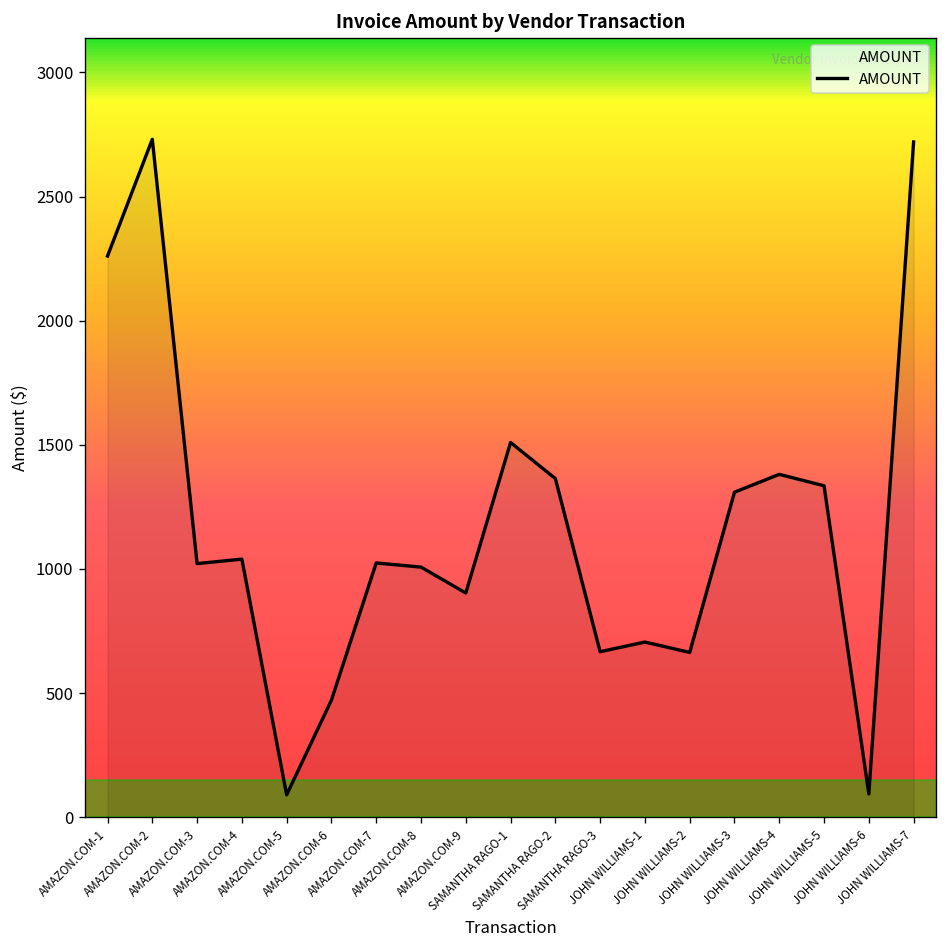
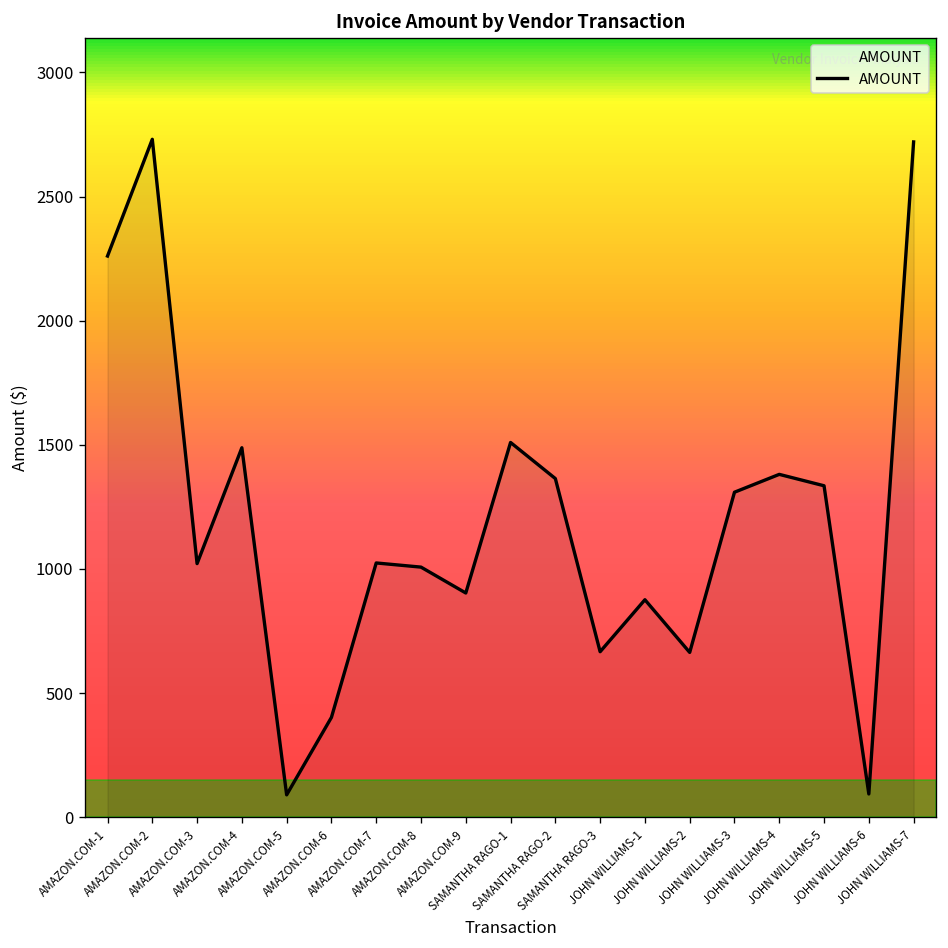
  {
    "AMAZON.COM-1": 2260,
    "AMAZON.COM-2": 2730,
    "AMAZON.COM-3": 1020,
-   "AMAZON.COM-4": 1040,
-   "AMAZON.COM-6": 470,
+   "AMAZON.COM-4": 1490,
+   "AMAZON.COM-6": 400,
    "AMAZON.COM-7": 1020,
    "AMAZON.COM-8": 1010,
    "AMAZON.COM-9": 900,
    "SAMANTHA RAGO-1": 1510,
    "SAMANTHA RAGO-2": 1360,
    "SAMANTHA RAGO-3": 670,
-   "JOHN WILLIAMS-1": 710,
+   "JOHN WILLIAMS-1": 880,
    "JOHN WILLIAMS-2": 660,
    "JOHN WILLIAMS-3": 1310,
    "JOHN WILLIAMS-4": 1380,
    "JOHN WILLIAMS-5": 1340,
    "JOHN WILLIAMS-7": 2720
  }
